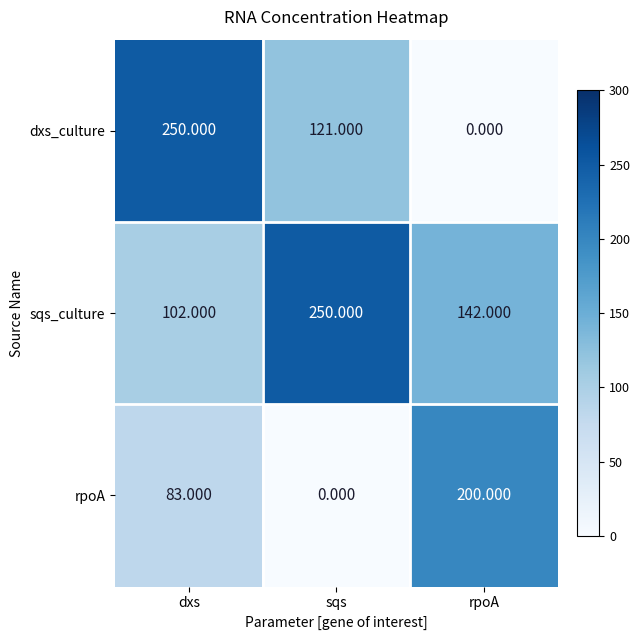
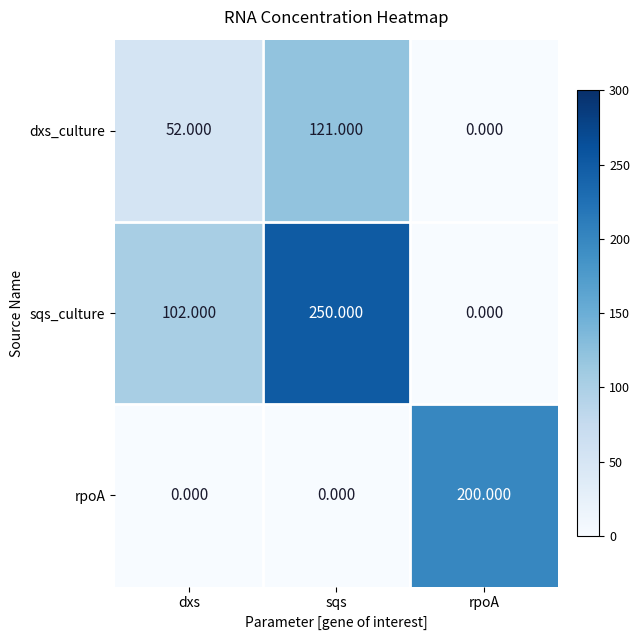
  {
    "dxs_culture": {
-     "dxs": 250.000,
+     "dxs": 52.000,
      "sqs": 121.000,
      "rpoA": 0.000
    },
    "sqs_culture": {
      "dxs": 102.000,
      "sqs": 250.000,
-     "rpoA": 142.000
+     "rpoA": 0.000
    },
    "rpoA": {
-     "dxs": 83.000,
+     "dxs": 0.000,
      "sqs": 0.000,
      "rpoA": 200.000
    }
  }
